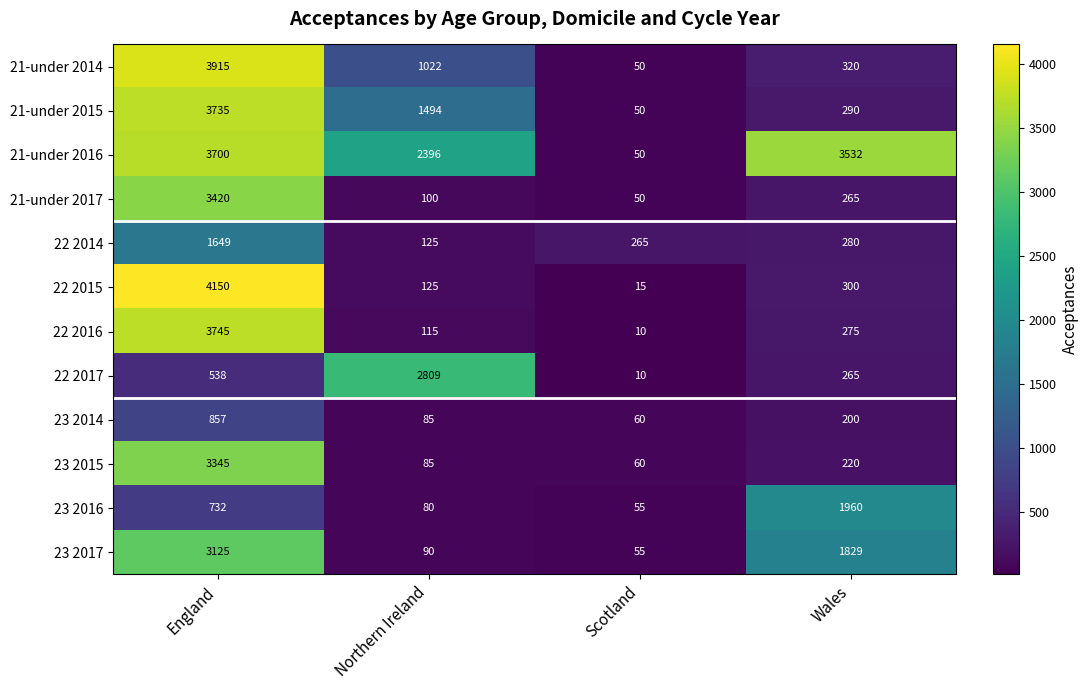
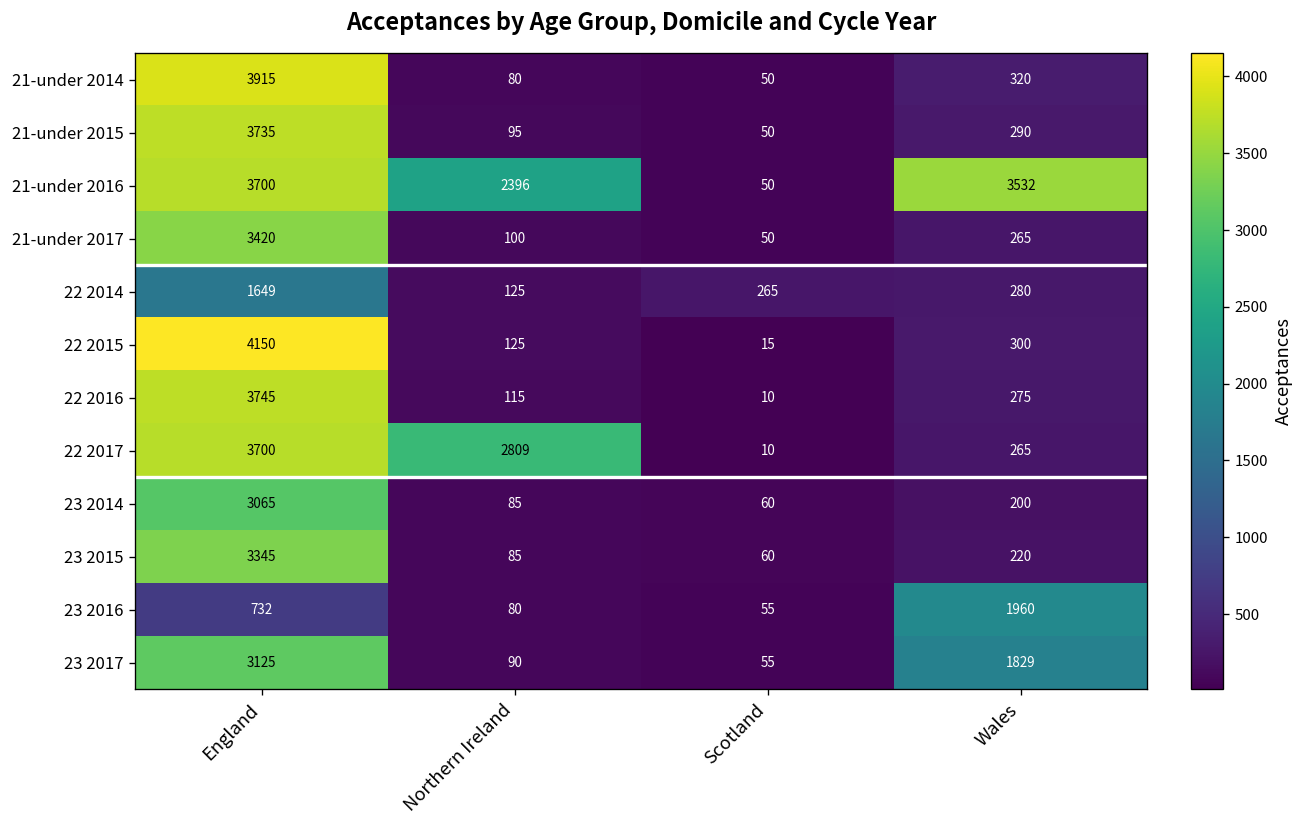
  {
    "21-under 2014": {
      "England": 3915,
-     "Northern Ireland": 1022,
+     "Northern Ireland": 80,
      "Scotland": 50,
      "Wales": 320
    },
    "21-under 2015": {
      "England": 3735,
-     "Northern Ireland": 1494,
+     "Northern Ireland": 95,
      "Scotland": 50,
      "Wales": 290
    },
    "21-under 2016": {
      "England": 3700,
      "Northern Ireland": 2396,
      "Scotland": 50,
      "Wales": 3532
    },
    "21-under 2017": {
      "England": 3420,
      "Northern Ireland": 100,
      "Scotland": 50,
      "Wales": 265
    },
    "22 2014": {
      "England": 1649,
      "Northern Ireland": 125,
      "Scotland": 265,
      "Wales": 280
    },
    "22 2015": {
      "England": 4150,
      "Northern Ireland": 125,
      "Scotland": 15,
      "Wales": 300
    },
    "22 2016": {
      "England": 3745,
      "Northern Ireland": 115,
      "Scotland": 10,
      "Wales": 275
    },
    "22 2017": {
-     "England": 538,
+     "England": 3700,
      "Northern Ireland": 2809,
      "Scotland": 10,
      "Wales": 265
    },
    "23 2014": {
-     "England": 857,
+     "England": 3065,
      "Northern Ireland": 85,
      "Scotland": 60,
      "Wales": 200
    },
    "23 2015": {
      "England": 3345,
      "Northern Ireland": 85,
      "Scotland": 60,
      "Wales": 220
    },
    "23 2016": {
      "England": 732,
      "Northern Ireland": 80,
      "Scotland": 55,
      "Wales": 1960
    },
    "23 2017": {
      "England": 3125,
      "Northern Ireland": 90,
      "Scotland": 55,
      "Wales": 1829
    }
  }
